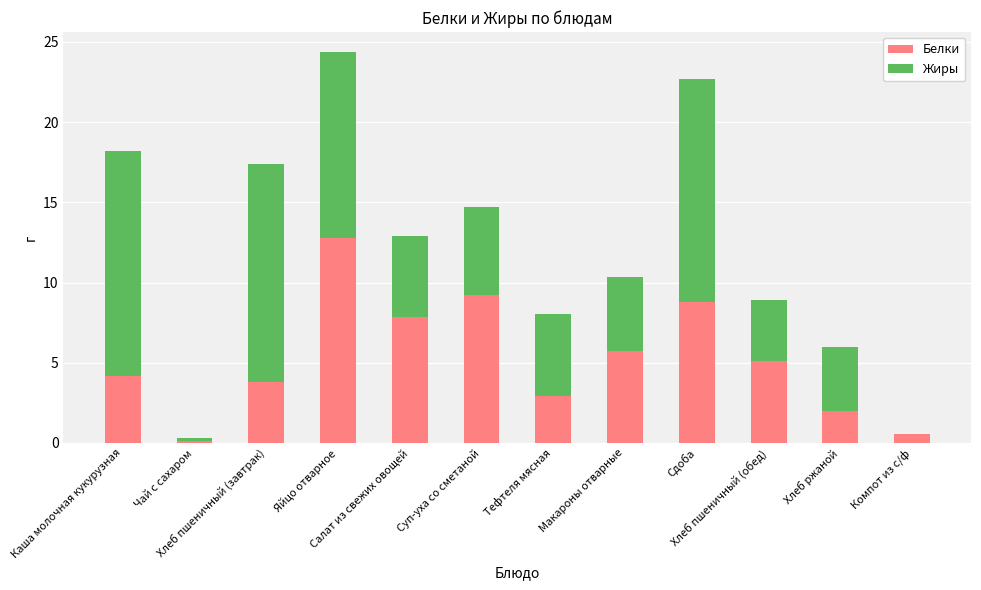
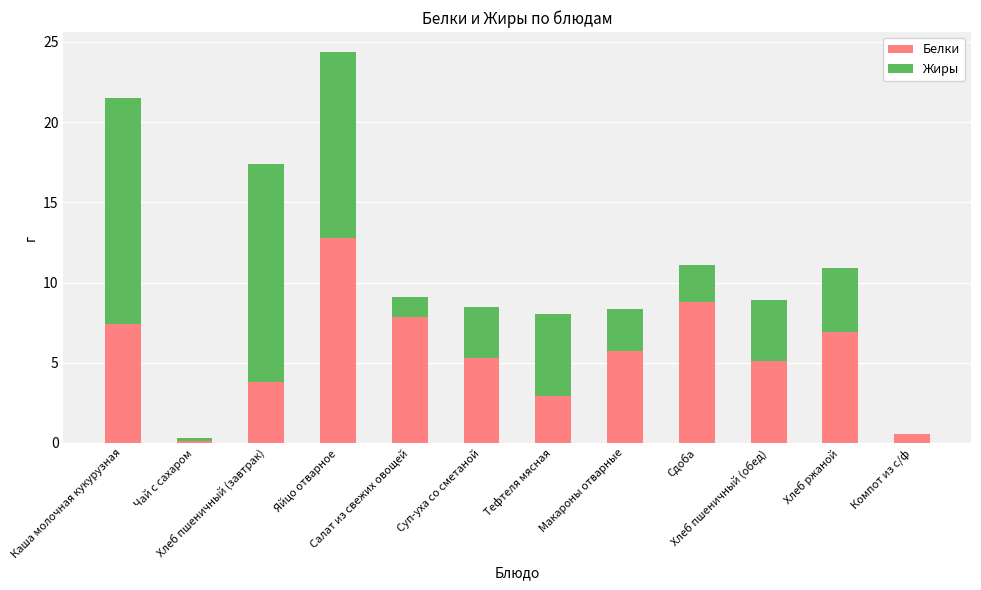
  {
    "Белки": {
-     "Каша молочная кукурузная": 4.2,
+     "Каша молочная кукурузная": 7.4,
      "Хлеб пшеничный (завтрак)": 3.8,
      "Яйцо отварное": 12.8,
      "Салат из свежих овощей": 7.9,
-     "Суп-уха со сметаной": 9.2,
+     "Суп-уха со сметаной": 5.3,
      "Тефтеля мясная": 2.9,
      "Макароны отварные": 5.8,
      "Сдоба": 8.8,
      "Хлеб пшеничный (обед)": 5.1,
-     "Хлеб ржаной": 2.0,
+     "Хлеб ржаной": 6.9,
      "Компот из с/ф": 0.6
    },
    "Жиры": {
      "Каша молочная кукурузная": 14.0,
      "Чай с сахаром": 0.2,
      "Хлеб пшеничный (завтрак)": 13.6,
      "Яйцо отварное": 11.6,
-     "Салат из свежих овощей": 5.0,
-     "Суп-уха со сметаной": 5.5,
+     "Салат из свежих овощей": 1.2,
+     "Суп-уха со сметаной": 3.2,
      "Тефтеля мясная": 5.1,
-     "Макароны отварные": 4.6,
-     "Сдоба": 13.9,
+     "Макароны отварные": 2.6,
+     "Сдоба": 2.3,
      "Хлеб пшеничный (обед)": 3.8,
      "Хлеб ржаной": 4.0,
      "Компот из с/ф": 0.0
    }
  }
